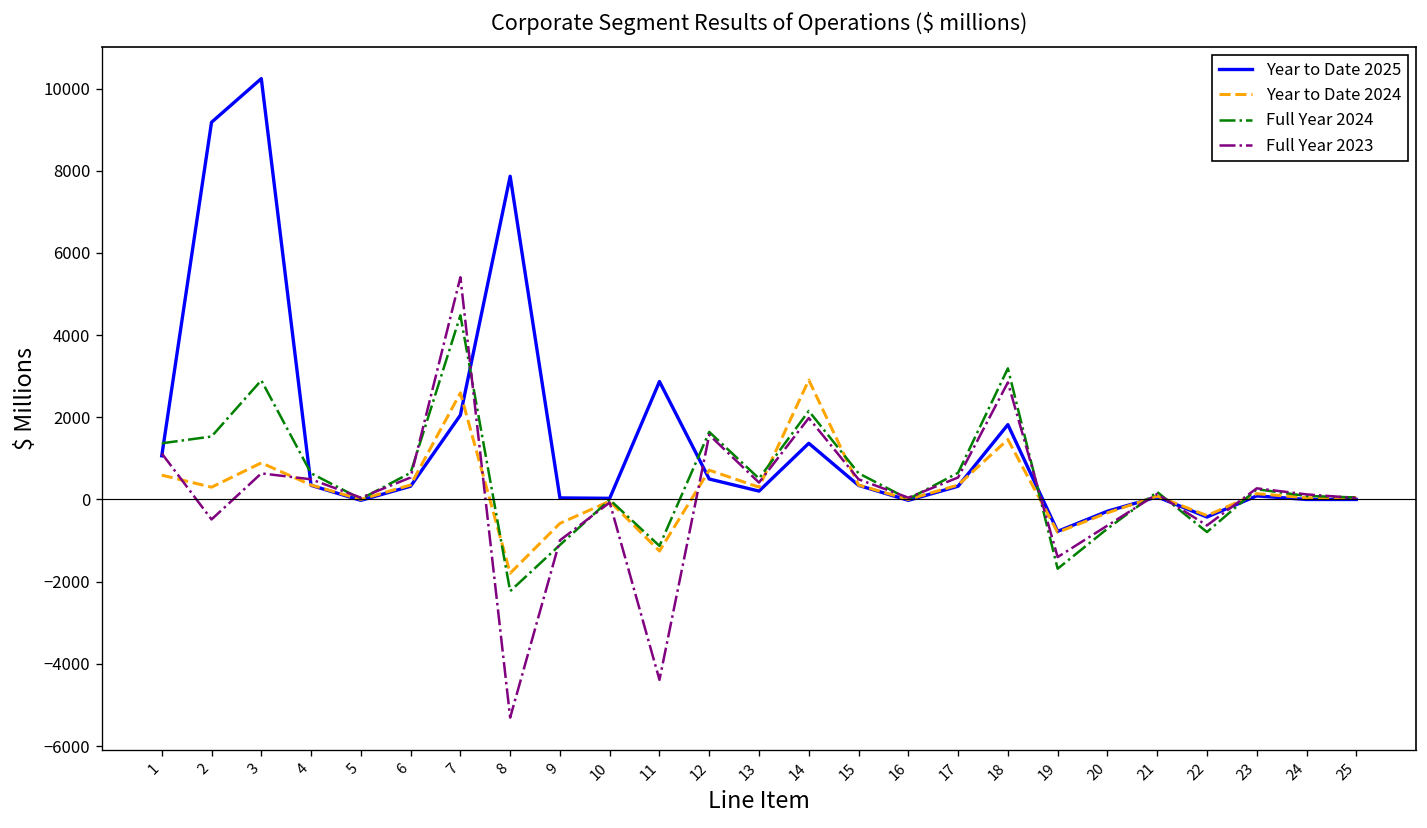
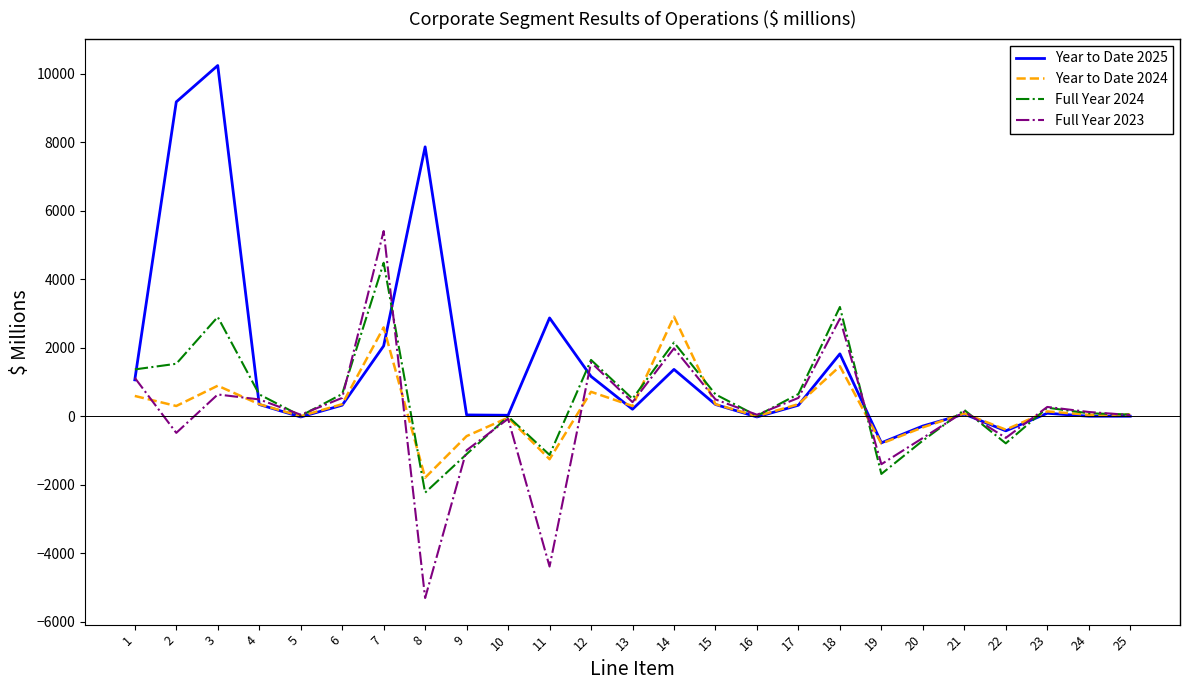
  {
    "Year to Date 2025": {
      "2": 9200,
      "3": 10200,
      "7": 2100,
      "8": 7900,
      "9": 0,
      "11": 2900,
-     "12": 500,
+     "12": 1200,
      "13": 200,
      "14": 1400,
      "18": 1800
    },
    "Year to Date 2024": {
      "1": 600,
      "2": 300,
      "3": 900,
      "7": 2600,
      "8": -1800,
      "9": -600,
      "11": -1300,
      "12": 700,
      "13": 300,
      "14": 2900,
      "18": 1500
    },
    "Full Year 2024": {
      "1": 1400,
      "2": 1500,
      "3": 2900,
      "4": 600,
      "6": 600,
      "7": 4500,
      "8": -2200,
      "9": -1100,
      "11": -1100,
      "13": 500,
      "14": 2200,
      "15": 600,
      "17": 600,
      "18": 3200,
      "19": -1700,
      "20": -700,
      "22": -800
    },
    "Full Year 2023": {
      "2": -500,
      "3": 600,
      "4": 500,
      "6": 500,
      "7": 5400,
      "8": -5300,
      "9": -1000,
      "11": -4400,
      "13": 400,
      "14": 2000,
      "15": 500,
      "17": 500,
      "18": 2800,
      "19": -1400,
      "20": -600,
      "22": -600
    }
  }
